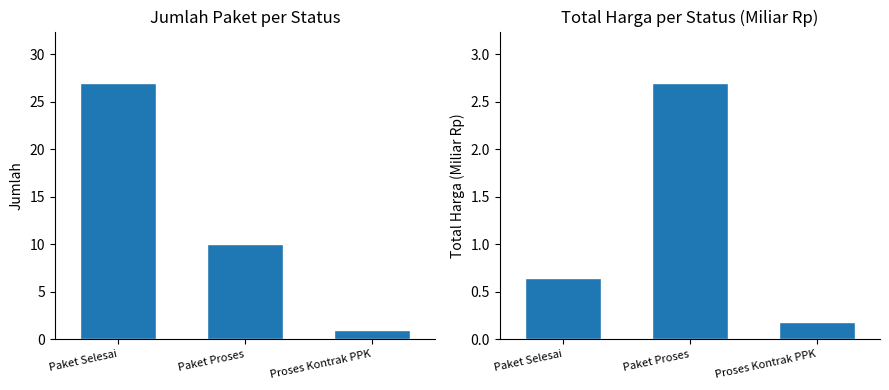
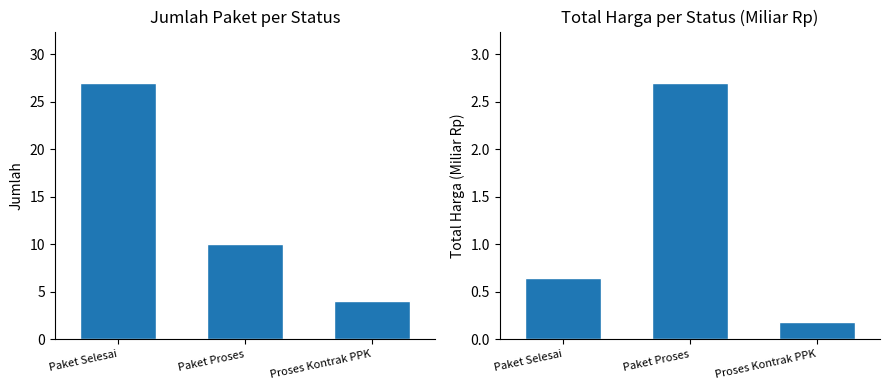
  {
    "Jumlah Paket per Status": {
      "Paket Selesai": 27,
      "Paket Proses": 10,
-     "Proses Kontrak PPK": 1
+     "Proses Kontrak PPK": 4
    },
    "Total Harga per Status (Miliar Rp)": {
      "Paket Selesai": 0.6,
      "Paket Proses": 2.7,
      "Proses Kontrak PPK": 0.2
    }
  }
